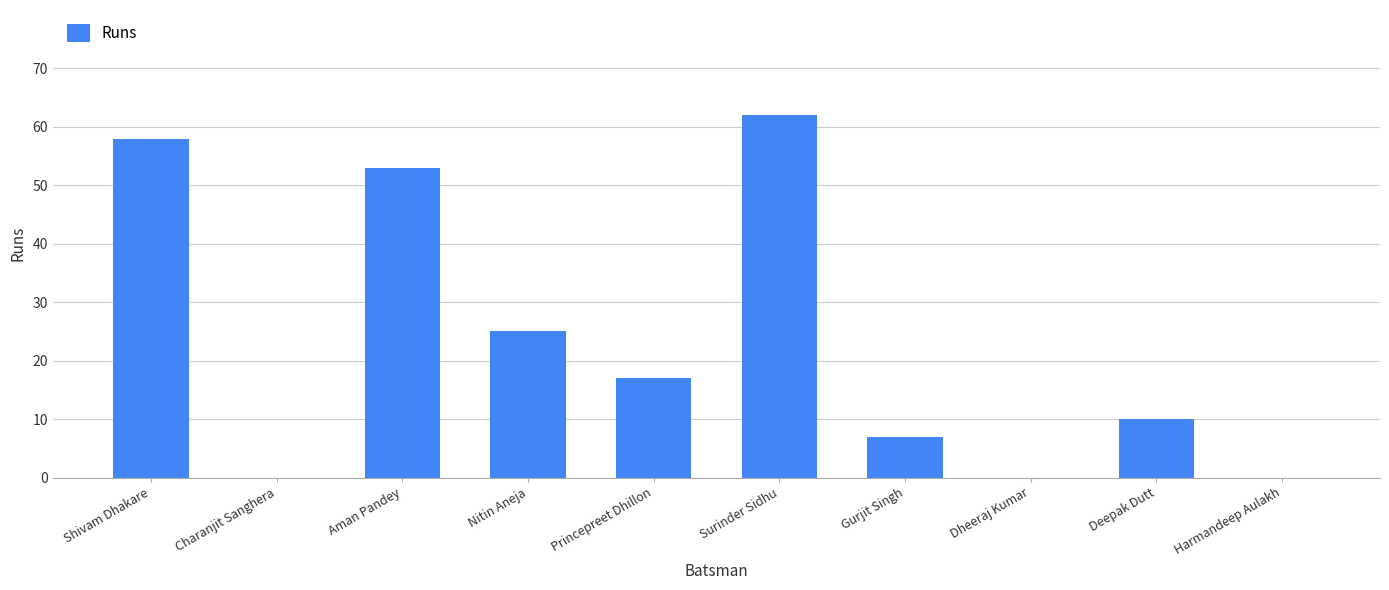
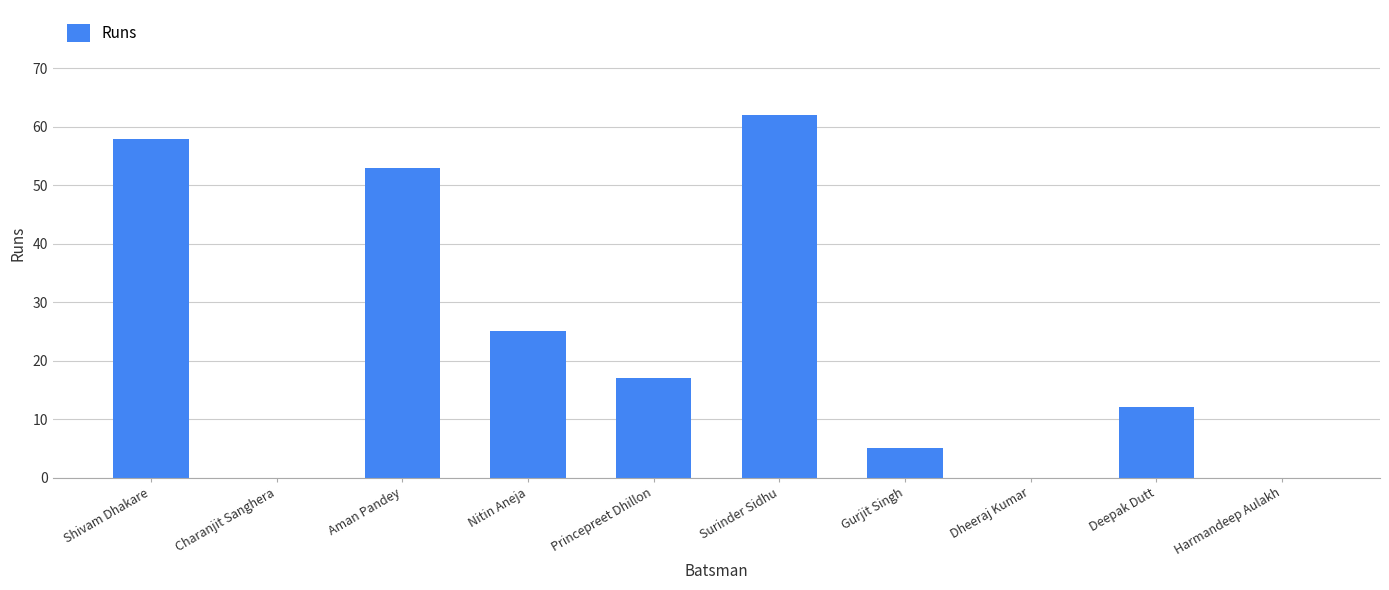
  {
    "Shivam Dhakare": 58,
    "Charanjit Sanghera": 0,
    "Aman Pandey": 53,
    "Nitin Aneja": 25,
    "Princepreet Dhillon": 17,
    "Surinder Sidhu": 62,
-   "Gurjit Singh": 7,
+   "Gurjit Singh": 5,
    "Dheeraj Kumar": 0,
-   "Deepak Dutt": 10,
+   "Deepak Dutt": 12,
    "Harmandeep Aulakh": 0
  }
